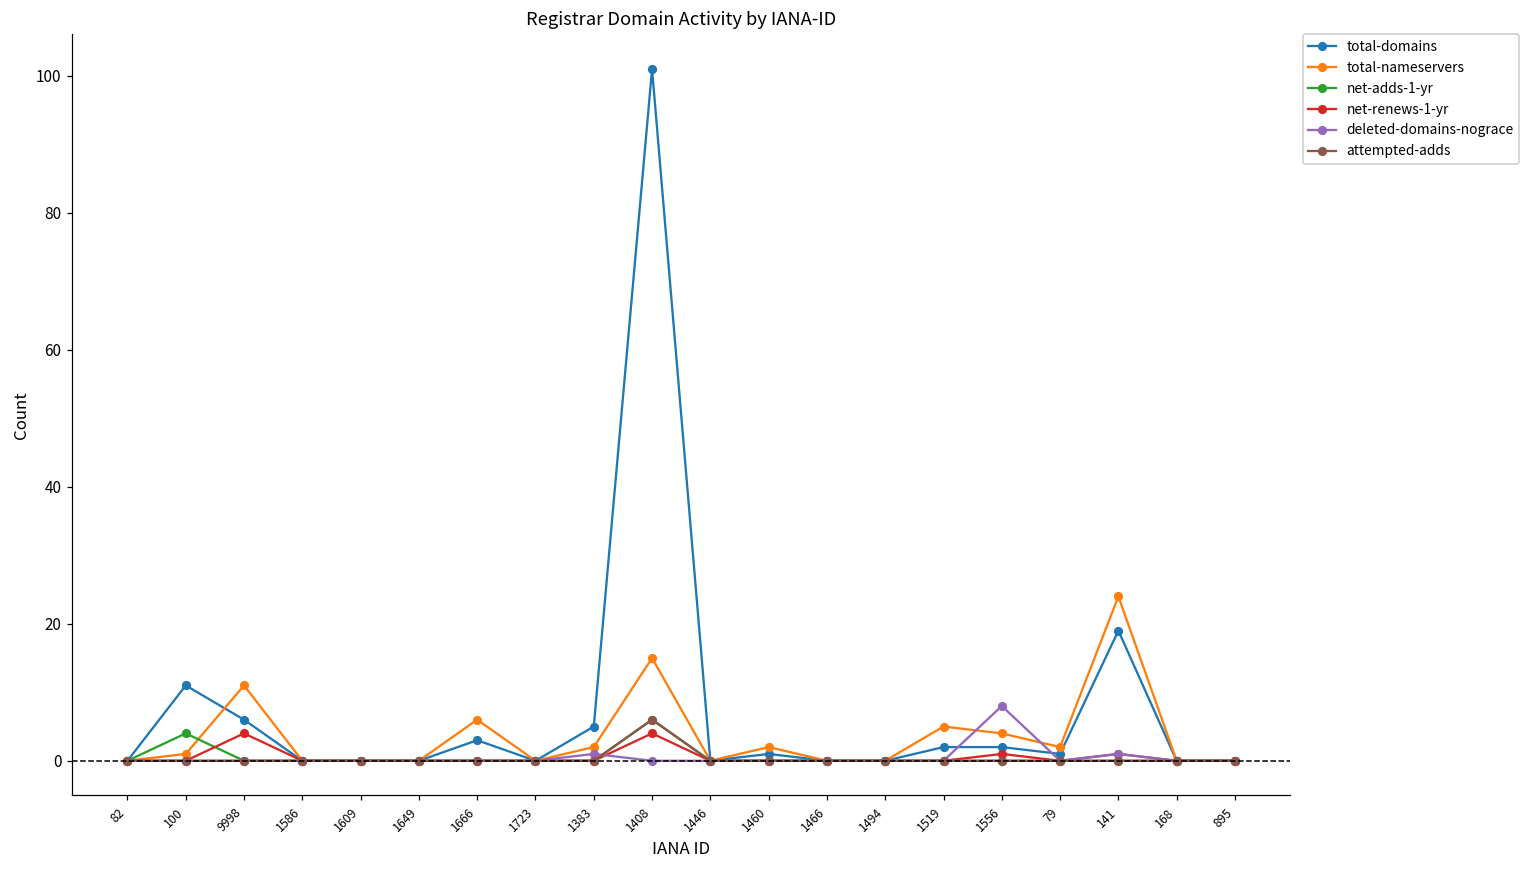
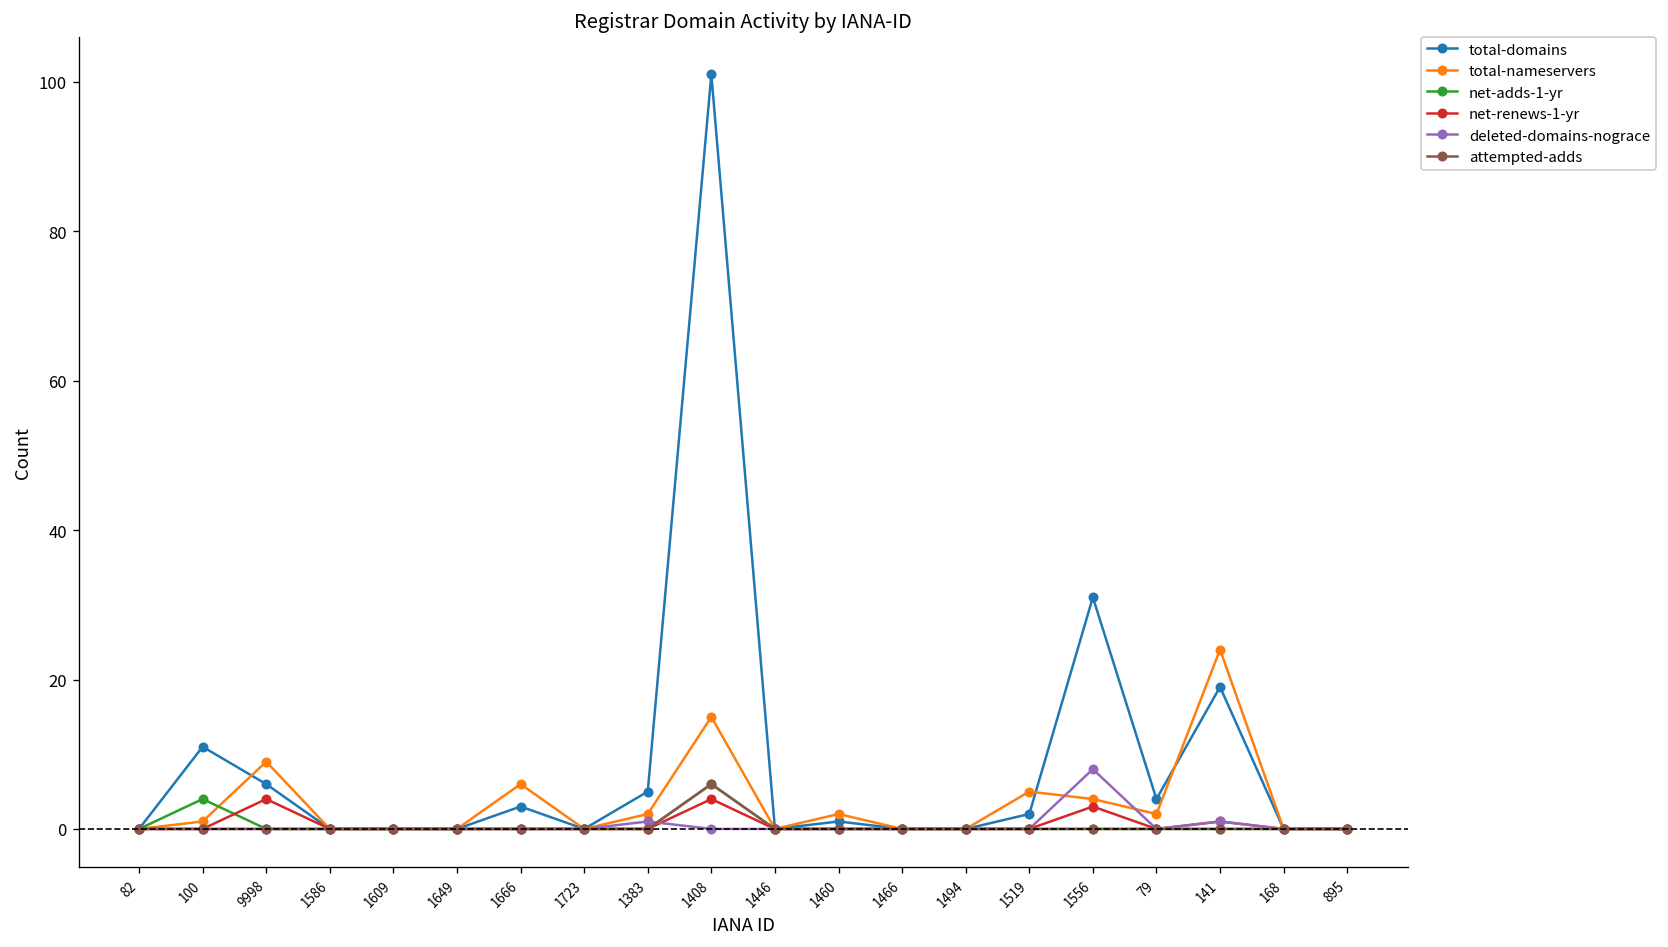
  {
    "total-domains": {
      "100": 11,
      "9998": 6,
      "1666": 3,
      "1383": 5,
      "1408": 101,
      "1460": 1,
      "1519": 2,
-     "1556": 2,
-     "79": 1,
+     "1556": 31,
+     "79": 4,
      "141": 19
    },
    "total-nameservers": {
      "100": 1,
-     "9998": 11,
+     "9998": 9,
      "1666": 6,
      "1383": 2,
      "1408": 15,
      "1460": 2,
      "1519": 5,
      "1556": 4,
      "79": 2,
      "141": 24
    },
    "net-adds-1-yr": {
      "100": 4
    },
    "net-renews-1-yr": {
      "9998": 4,
      "1408": 4,
-     "1556": 1
+     "1556": 3
    },
    "deleted-domains-nograce": {
      "1383": 1,
      "1408": 0,
      "1556": 8
    }
  }
